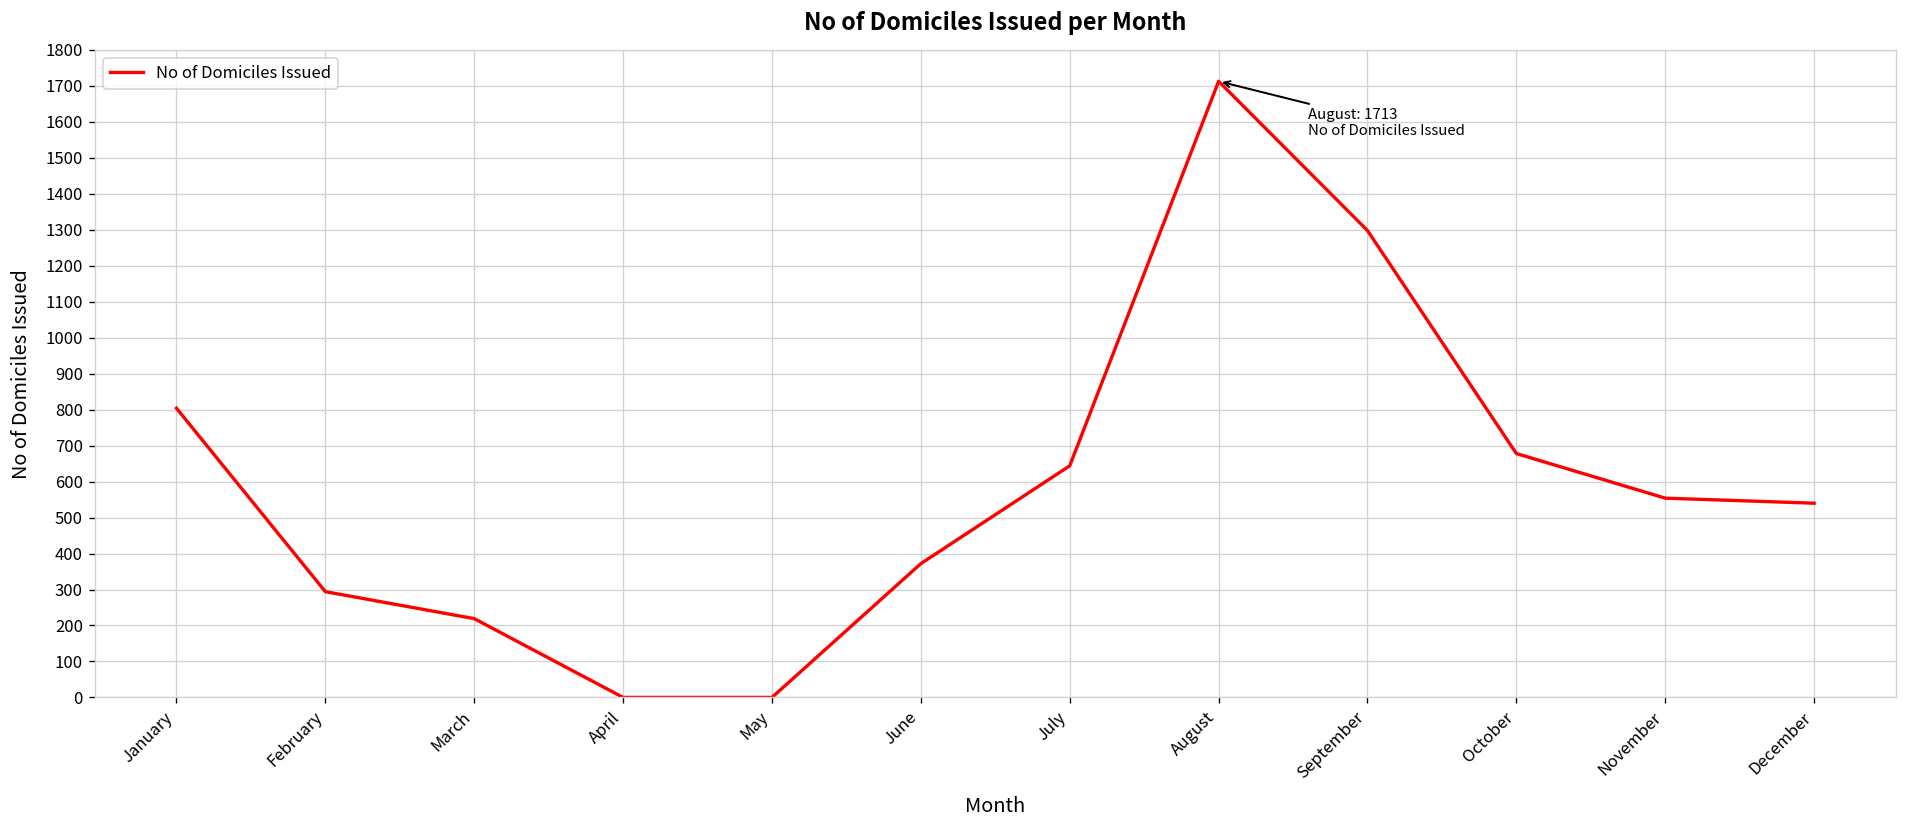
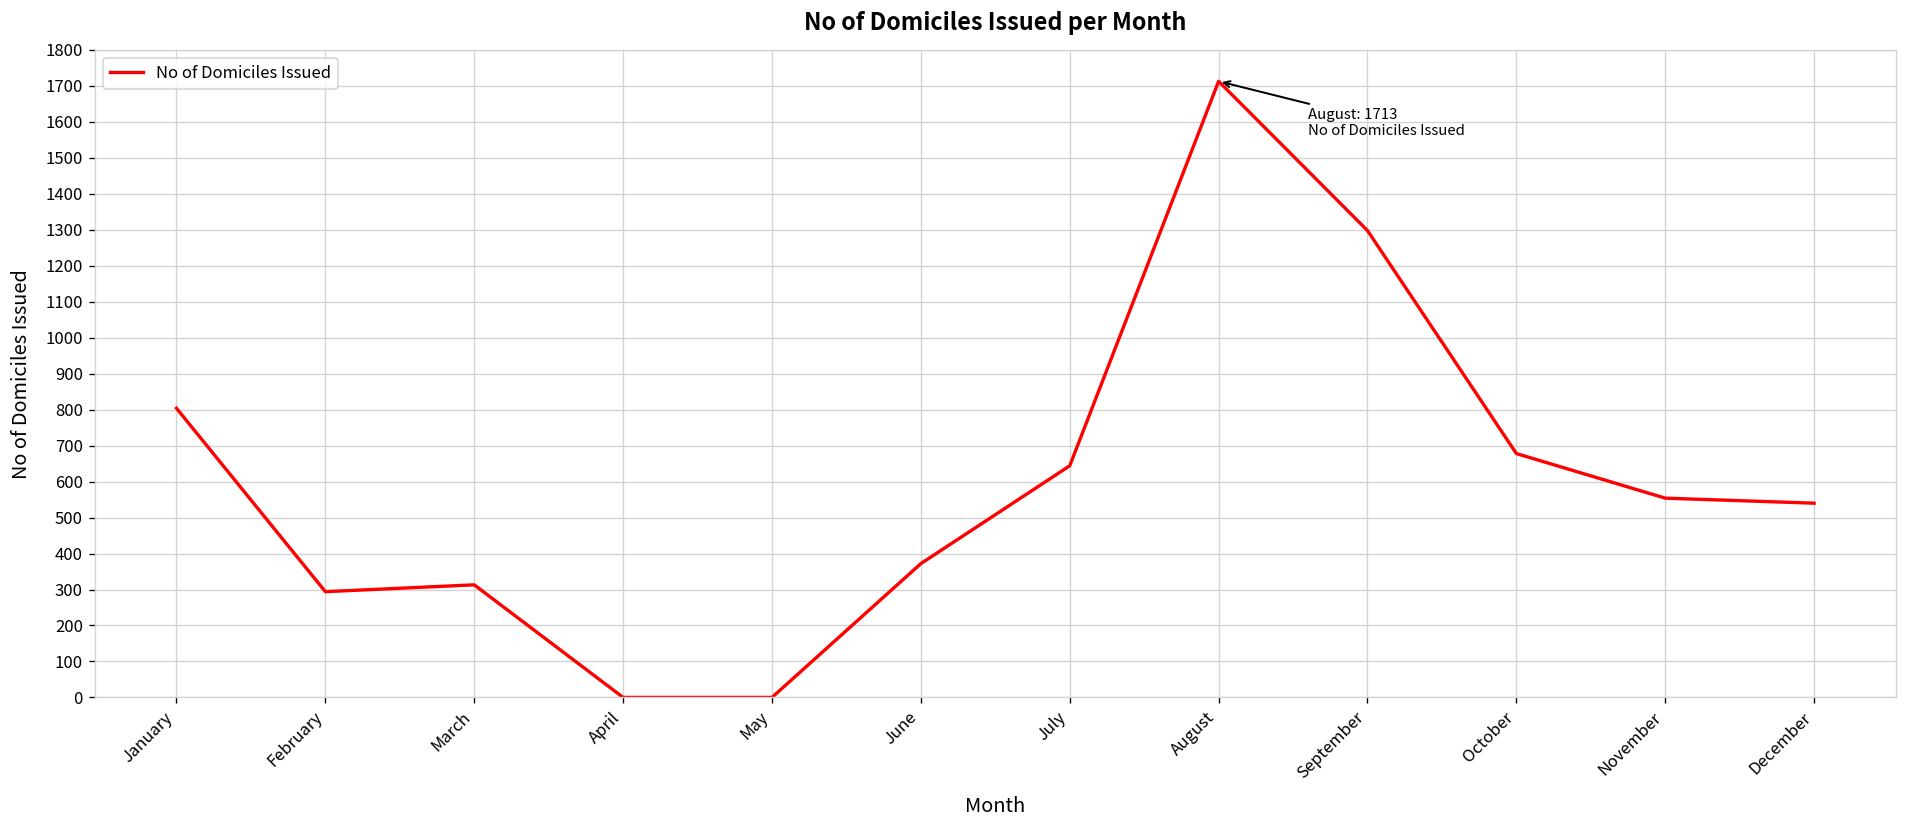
  {
    "January": 800,
    "February": 290,
-   "March": 220,
+   "March": 310,
    "April": 0,
    "May": 0,
    "June": 370,
    "July": 640,
    "September": 1300,
    "October": 680,
    "November": 550,
    "December": 540
  }
